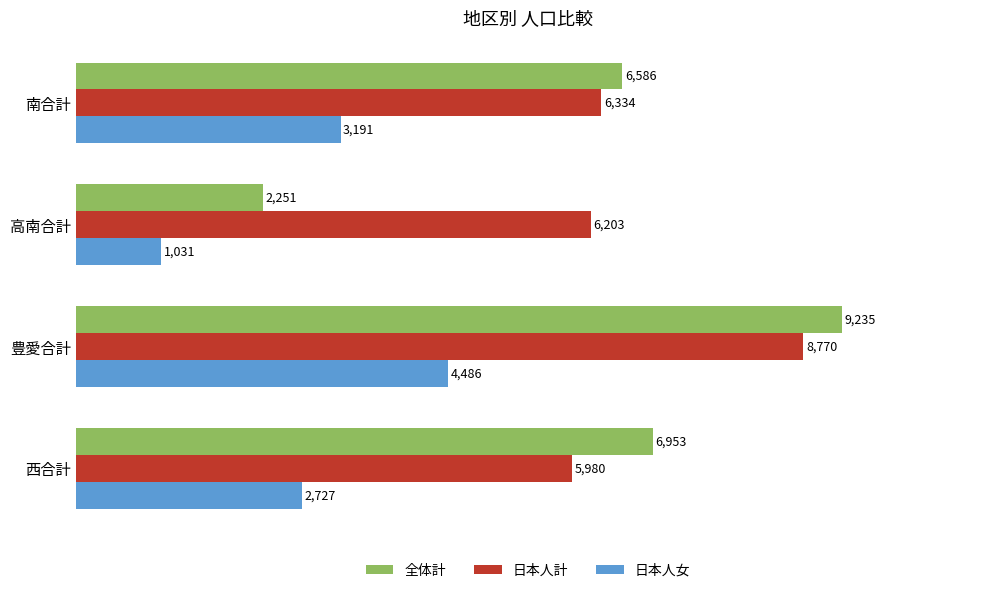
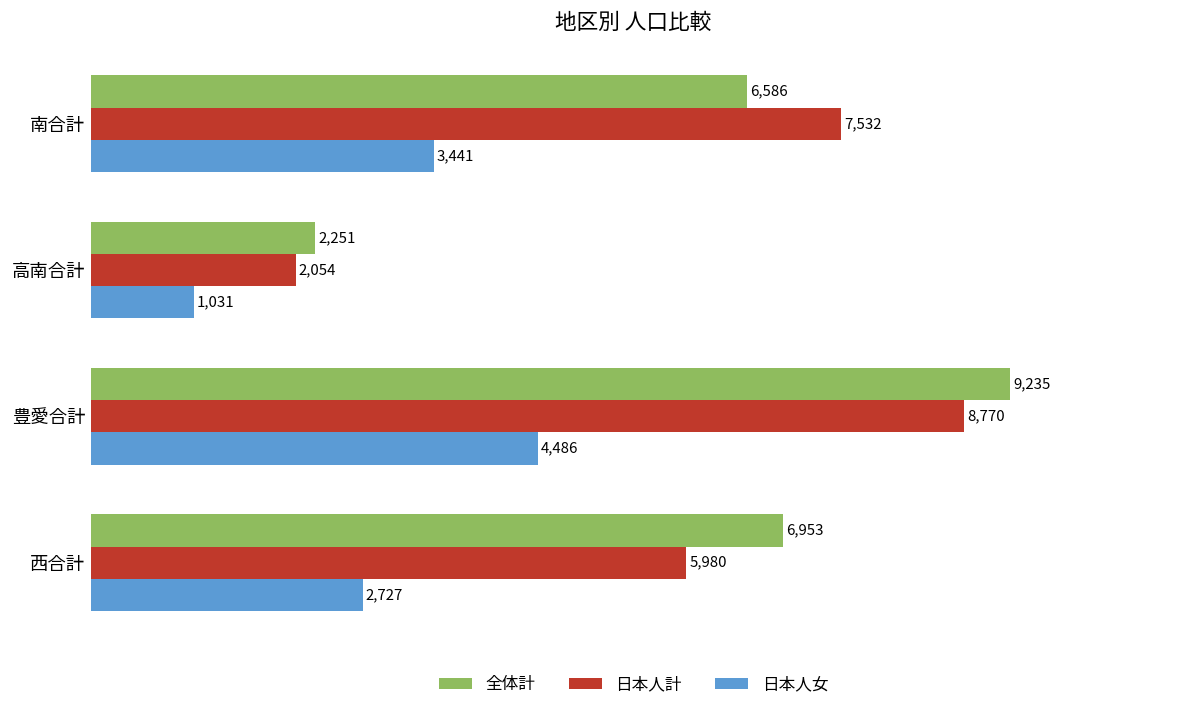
  {
    "全体計": {
      "南合計": "6,586",
      "高南合計": "2,251",
      "豊愛合計": "9,235",
      "西合計": "6,953"
    },
    "日本人計": {
-     "南合計": "6,334",
-     "高南合計": "6,203",
+     "南合計": "7,532",
+     "高南合計": "2,054",
      "豊愛合計": "8,770",
      "西合計": "5,980"
    },
    "日本人女": {
-     "南合計": "3,191",
+     "南合計": "3,441",
      "高南合計": "1,031",
      "豊愛合計": "4,486",
      "西合計": "2,727"
    }
  }
